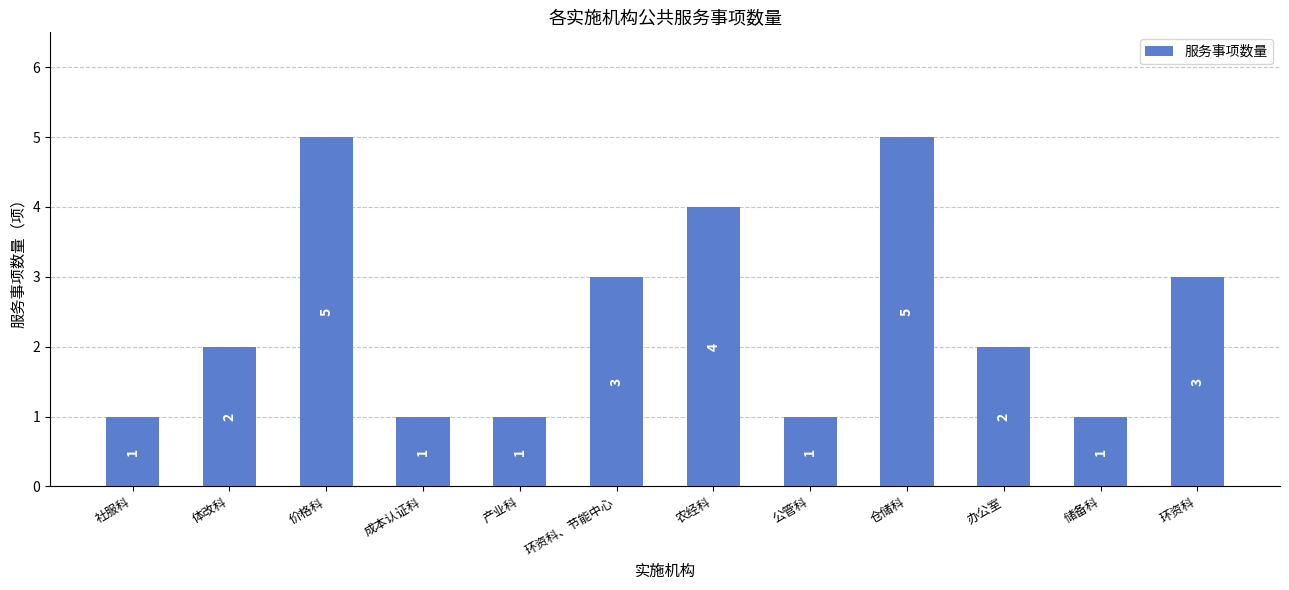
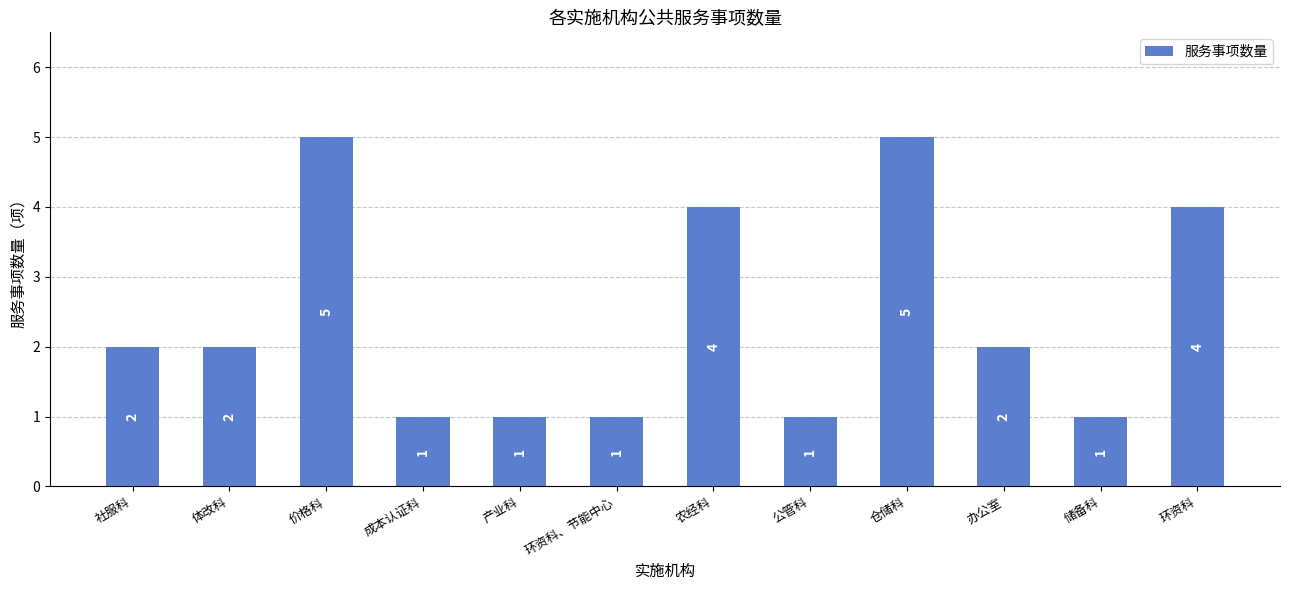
  {
-   "社服科": 1,
+   "社服科": 2,
    "体改科": 2,
    "价格科": 5,
    "成本认证科": 1,
    "产业科": 1,
-   "环资科、节能中心": 3,
+   "环资科、节能中心": 1,
    "农经科": 4,
    "公管科": 1,
    "仓储科": 5,
    "办公室": 2,
    "储备科": 1,
-   "环资科": 3
+   "环资科": 4
  }
